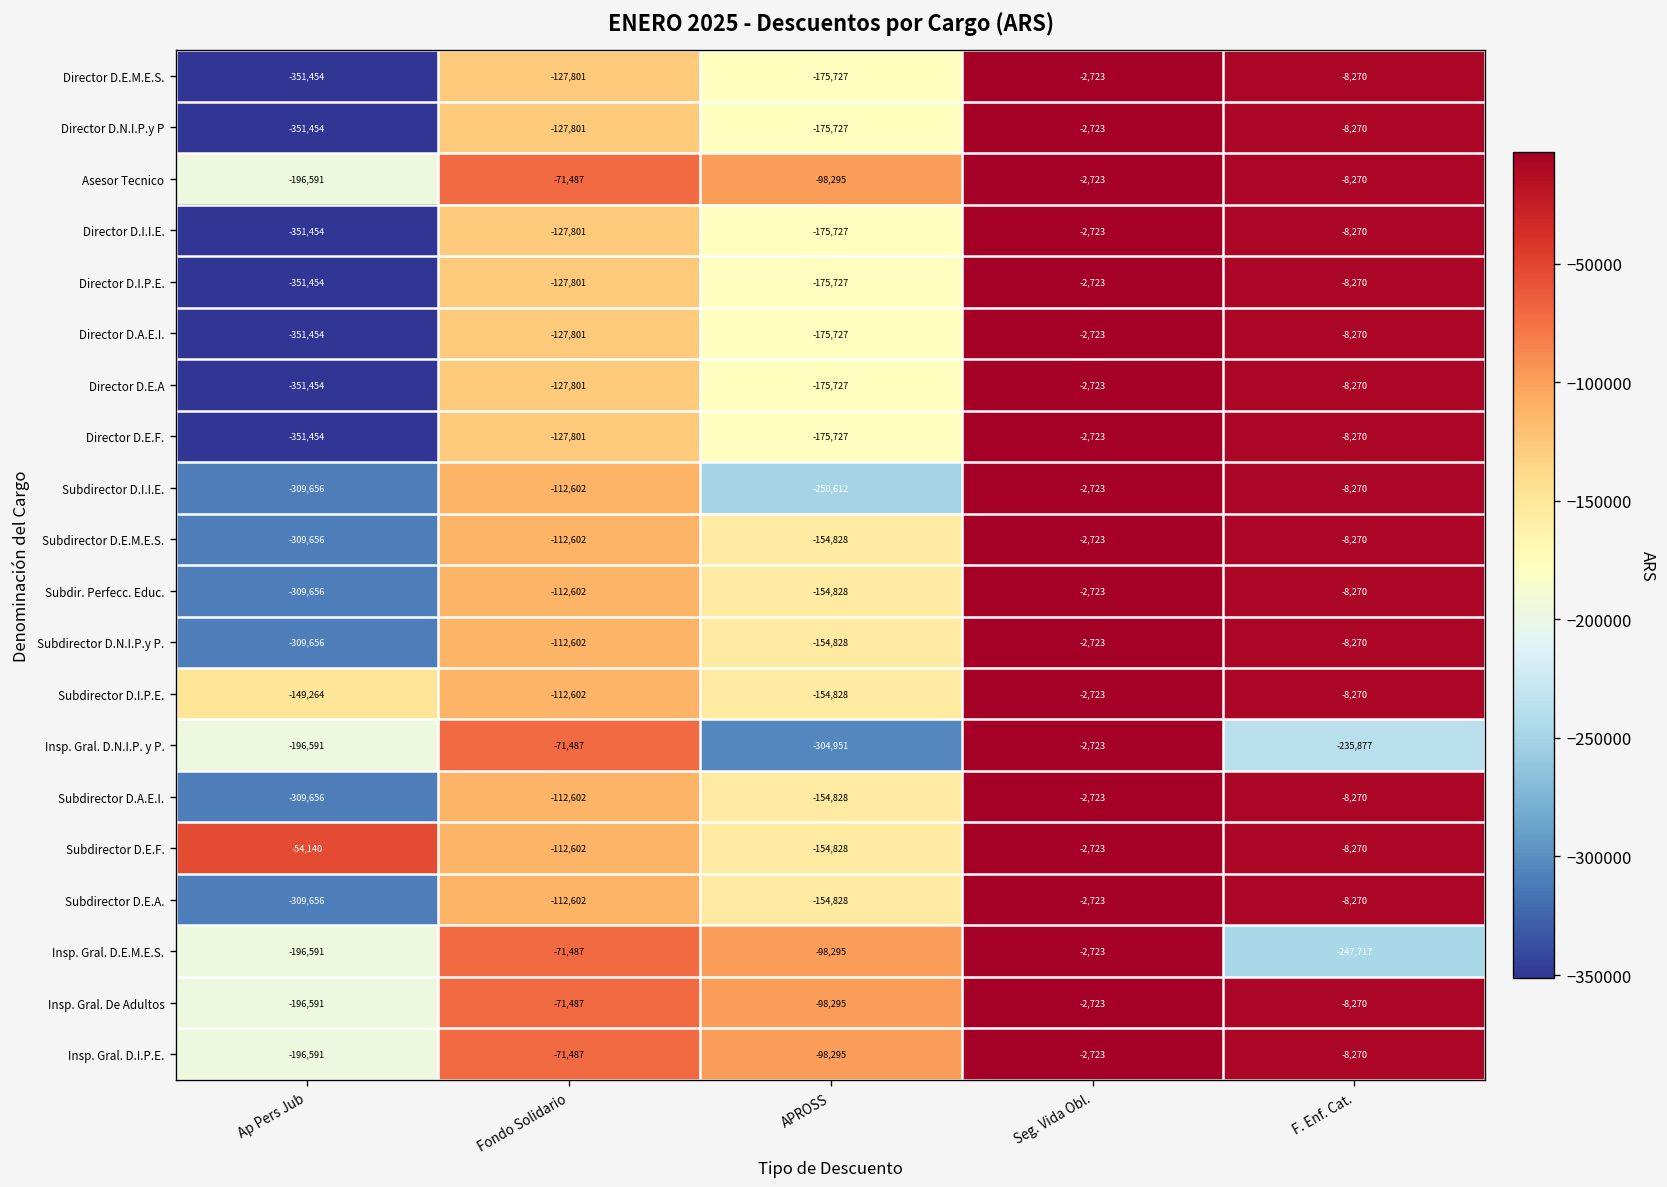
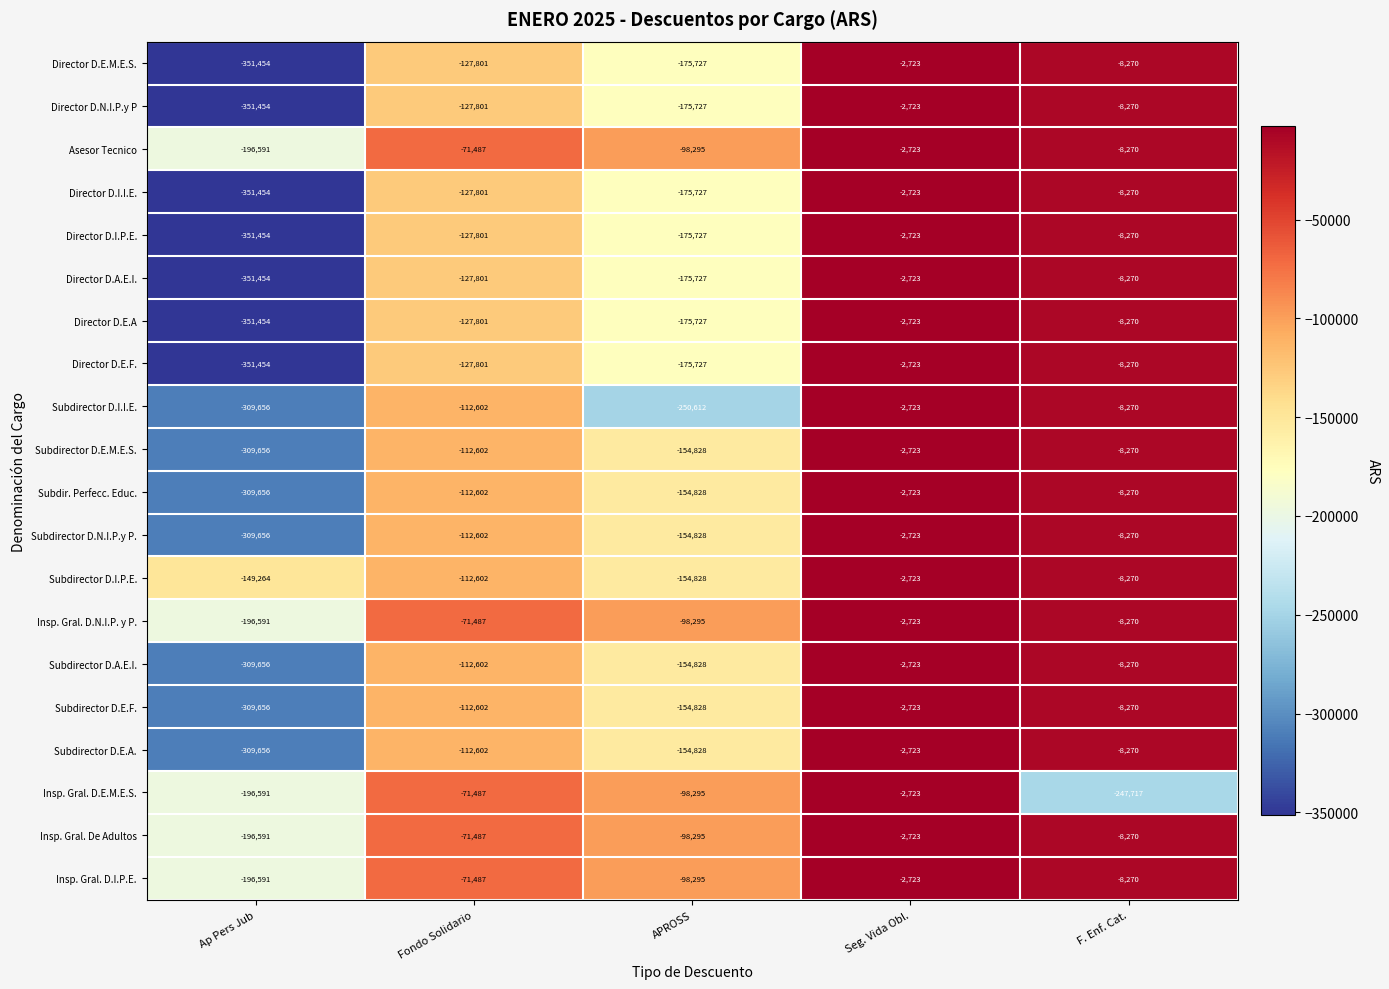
  {
    "Director D.E.M.E.S.": {
      "Ap Pers Jub": "-351,454",
      "Fondo Solidario": "-127,801",
      "APROSS": "-175,727",
      "Seg. Vida Obl.": "-2,723",
      "F. Enf. Cat.": "-8,270"
    },
    "Director D.N.I.P.y P": {
      "Ap Pers Jub": "-351,454",
      "Fondo Solidario": "-127,801",
      "APROSS": "-175,727",
      "Seg. Vida Obl.": "-2,723",
      "F. Enf. Cat.": "-8,270"
    },
    "Asesor Tecnico": {
      "Ap Pers Jub": "-196,591",
      "Fondo Solidario": "-71,487",
      "APROSS": "-98,295",
      "Seg. Vida Obl.": "-2,723",
      "F. Enf. Cat.": "-8,270"
    },
    "Director D.I.I.E.": {
      "Ap Pers Jub": "-351,454",
      "Fondo Solidario": "-127,801",
      "APROSS": "-175,727",
      "Seg. Vida Obl.": "-2,723",
      "F. Enf. Cat.": "-8,270"
    },
    "Director D.I.P.E.": {
      "Ap Pers Jub": "-351,454",
      "Fondo Solidario": "-127,801",
      "APROSS": "-175,727",
      "Seg. Vida Obl.": "-2,723",
      "F. Enf. Cat.": "-8,270"
    },
    "Director D.A.E.I.": {
      "Ap Pers Jub": "-351,454",
      "Fondo Solidario": "-127,801",
      "APROSS": "-175,727",
      "Seg. Vida Obl.": "-2,723",
      "F. Enf. Cat.": "-8,270"
    },
    "Director D.E.A": {
      "Ap Pers Jub": "-351,454",
      "Fondo Solidario": "-127,801",
      "APROSS": "-175,727",
      "Seg. Vida Obl.": "-2,723",
      "F. Enf. Cat.": "-8,270"
    },
    "Director D.E.F.": {
      "Ap Pers Jub": "-351,454",
      "Fondo Solidario": "-127,801",
      "APROSS": "-175,727",
      "Seg. Vida Obl.": "-2,723",
      "F. Enf. Cat.": "-8,270"
    },
    "Subdirector D.I.I.E.": {
      "Ap Pers Jub": "-309,656",
      "Fondo Solidario": "-112,602",
      "APROSS": "-250,612",
      "Seg. Vida Obl.": "-2,723",
      "F. Enf. Cat.": "-8,270"
    },
    "Subdirector D.E.M.E.S.": {
      "Ap Pers Jub": "-309,656",
      "Fondo Solidario": "-112,602",
      "APROSS": "-154,828",
      "Seg. Vida Obl.": "-2,723",
      "F. Enf. Cat.": "-8,270"
    },
    "Subdir. Perfecc. Educ.": {
      "Ap Pers Jub": "-309,656",
      "Fondo Solidario": "-112,602",
      "APROSS": "-154,828",
      "Seg. Vida Obl.": "-2,723",
      "F. Enf. Cat.": "-8,270"
    },
    "Subdirector D.N.I.P.y P.": {
      "Ap Pers Jub": "-309,656",
      "Fondo Solidario": "-112,602",
      "APROSS": "-154,828",
      "Seg. Vida Obl.": "-2,723",
      "F. Enf. Cat.": "-8,270"
    },
    "Subdirector D.I.P.E.": {
      "Ap Pers Jub": "-149,264",
      "Fondo Solidario": "-112,602",
      "APROSS": "-154,828",
      "Seg. Vida Obl.": "-2,723",
      "F. Enf. Cat.": "-8,270"
    },
    "Insp. Gral. D.N.I.P. y P.": {
      "Ap Pers Jub": "-196,591",
      "Fondo Solidario": "-71,487",
-     "APROSS": "-304,951",
+     "APROSS": "-98,295",
      "Seg. Vida Obl.": "-2,723",
-     "F. Enf. Cat.": "-235,877"
+     "F. Enf. Cat.": "-8,270"
    },
    "Subdirector D.A.E.I.": {
      "Ap Pers Jub": "-309,656",
      "Fondo Solidario": "-112,602",
      "APROSS": "-154,828",
      "Seg. Vida Obl.": "-2,723",
      "F. Enf. Cat.": "-8,270"
    },
    "Subdirector D.E.F.": {
-     "Ap Pers Jub": "-54,140",
+     "Ap Pers Jub": "-309,656",
      "Fondo Solidario": "-112,602",
      "APROSS": "-154,828",
      "Seg. Vida Obl.": "-2,723",
      "F. Enf. Cat.": "-8,270"
    },
    "Subdirector D.E.A.": {
      "Ap Pers Jub": "-309,656",
      "Fondo Solidario": "-112,602",
      "APROSS": "-154,828",
      "Seg. Vida Obl.": "-2,723",
      "F. Enf. Cat.": "-8,270"
    },
    "Insp. Gral. D.E.M.E.S.": {
      "Ap Pers Jub": "-196,591",
      "Fondo Solidario": "-71,487",
      "APROSS": "-98,295",
      "Seg. Vida Obl.": "-2,723",
      "F. Enf. Cat.": "-247,717"
    },
    "Insp. Gral. De Adultos": {
      "Ap Pers Jub": "-196,591",
      "Fondo Solidario": "-71,487",
      "APROSS": "-98,295",
      "Seg. Vida Obl.": "-2,723",
      "F. Enf. Cat.": "-8,270"
    },
    "Insp. Gral. D.I.P.E.": {
      "Ap Pers Jub": "-196,591",
      "Fondo Solidario": "-71,487",
      "APROSS": "-98,295",
      "Seg. Vida Obl.": "-2,723",
      "F. Enf. Cat.": "-8,270"
    }
  }
